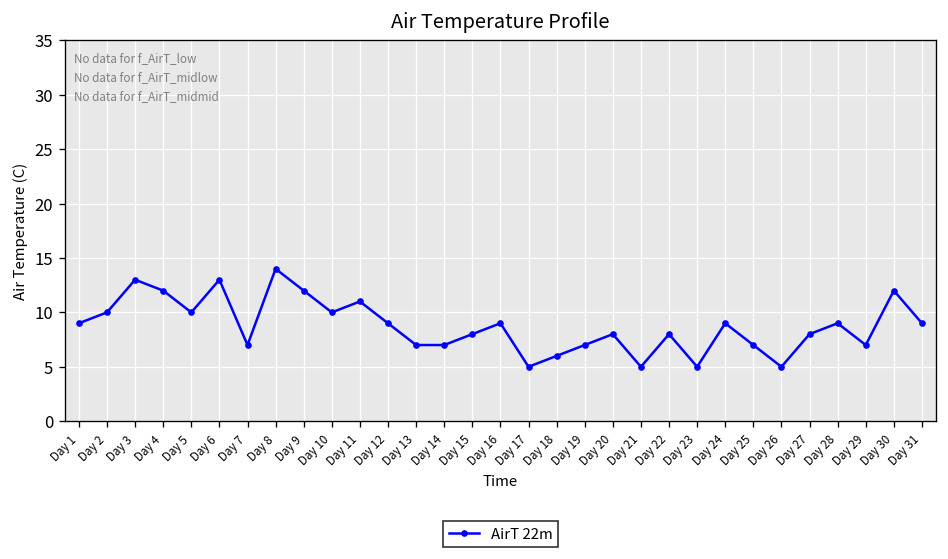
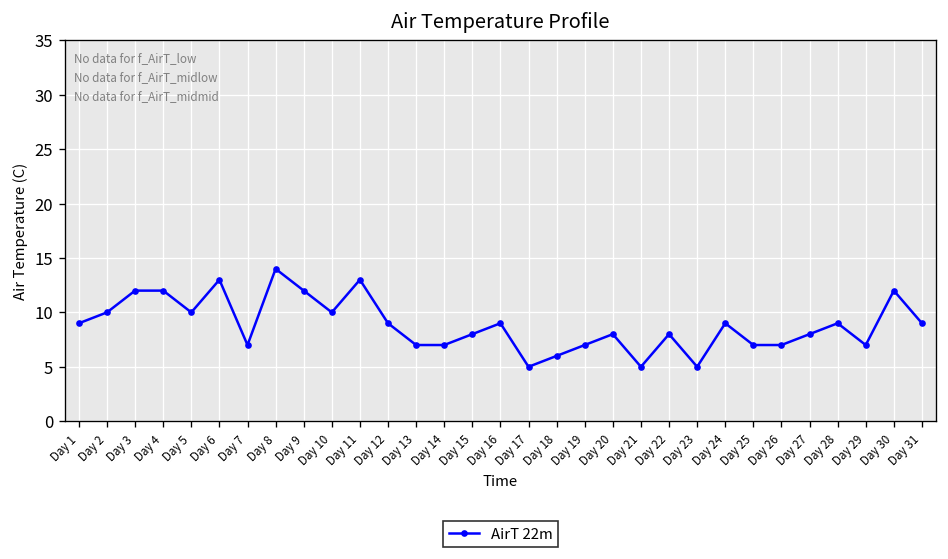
  {
    "Day 1": 9,
    "Day 2": 10,
-   "Day 3": 13,
+   "Day 3": 12,
    "Day 4": 12,
    "Day 5": 10,
    "Day 6": 13,
    "Day 7": 7,
    "Day 8": 14,
    "Day 9": 12,
    "Day 10": 10,
-   "Day 11": 11,
+   "Day 11": 13,
    "Day 12": 9,
    "Day 13": 7,
    "Day 14": 7,
    "Day 15": 8,
    "Day 16": 9,
    "Day 17": 5,
    "Day 18": 6,
    "Day 19": 7,
    "Day 20": 8,
    "Day 21": 5,
    "Day 22": 8,
    "Day 23": 5,
    "Day 24": 9,
    "Day 25": 7,
-   "Day 26": 5,
+   "Day 26": 7,
    "Day 27": 8,
    "Day 28": 9,
    "Day 29": 7,
    "Day 30": 12,
    "Day 31": 9
  }
